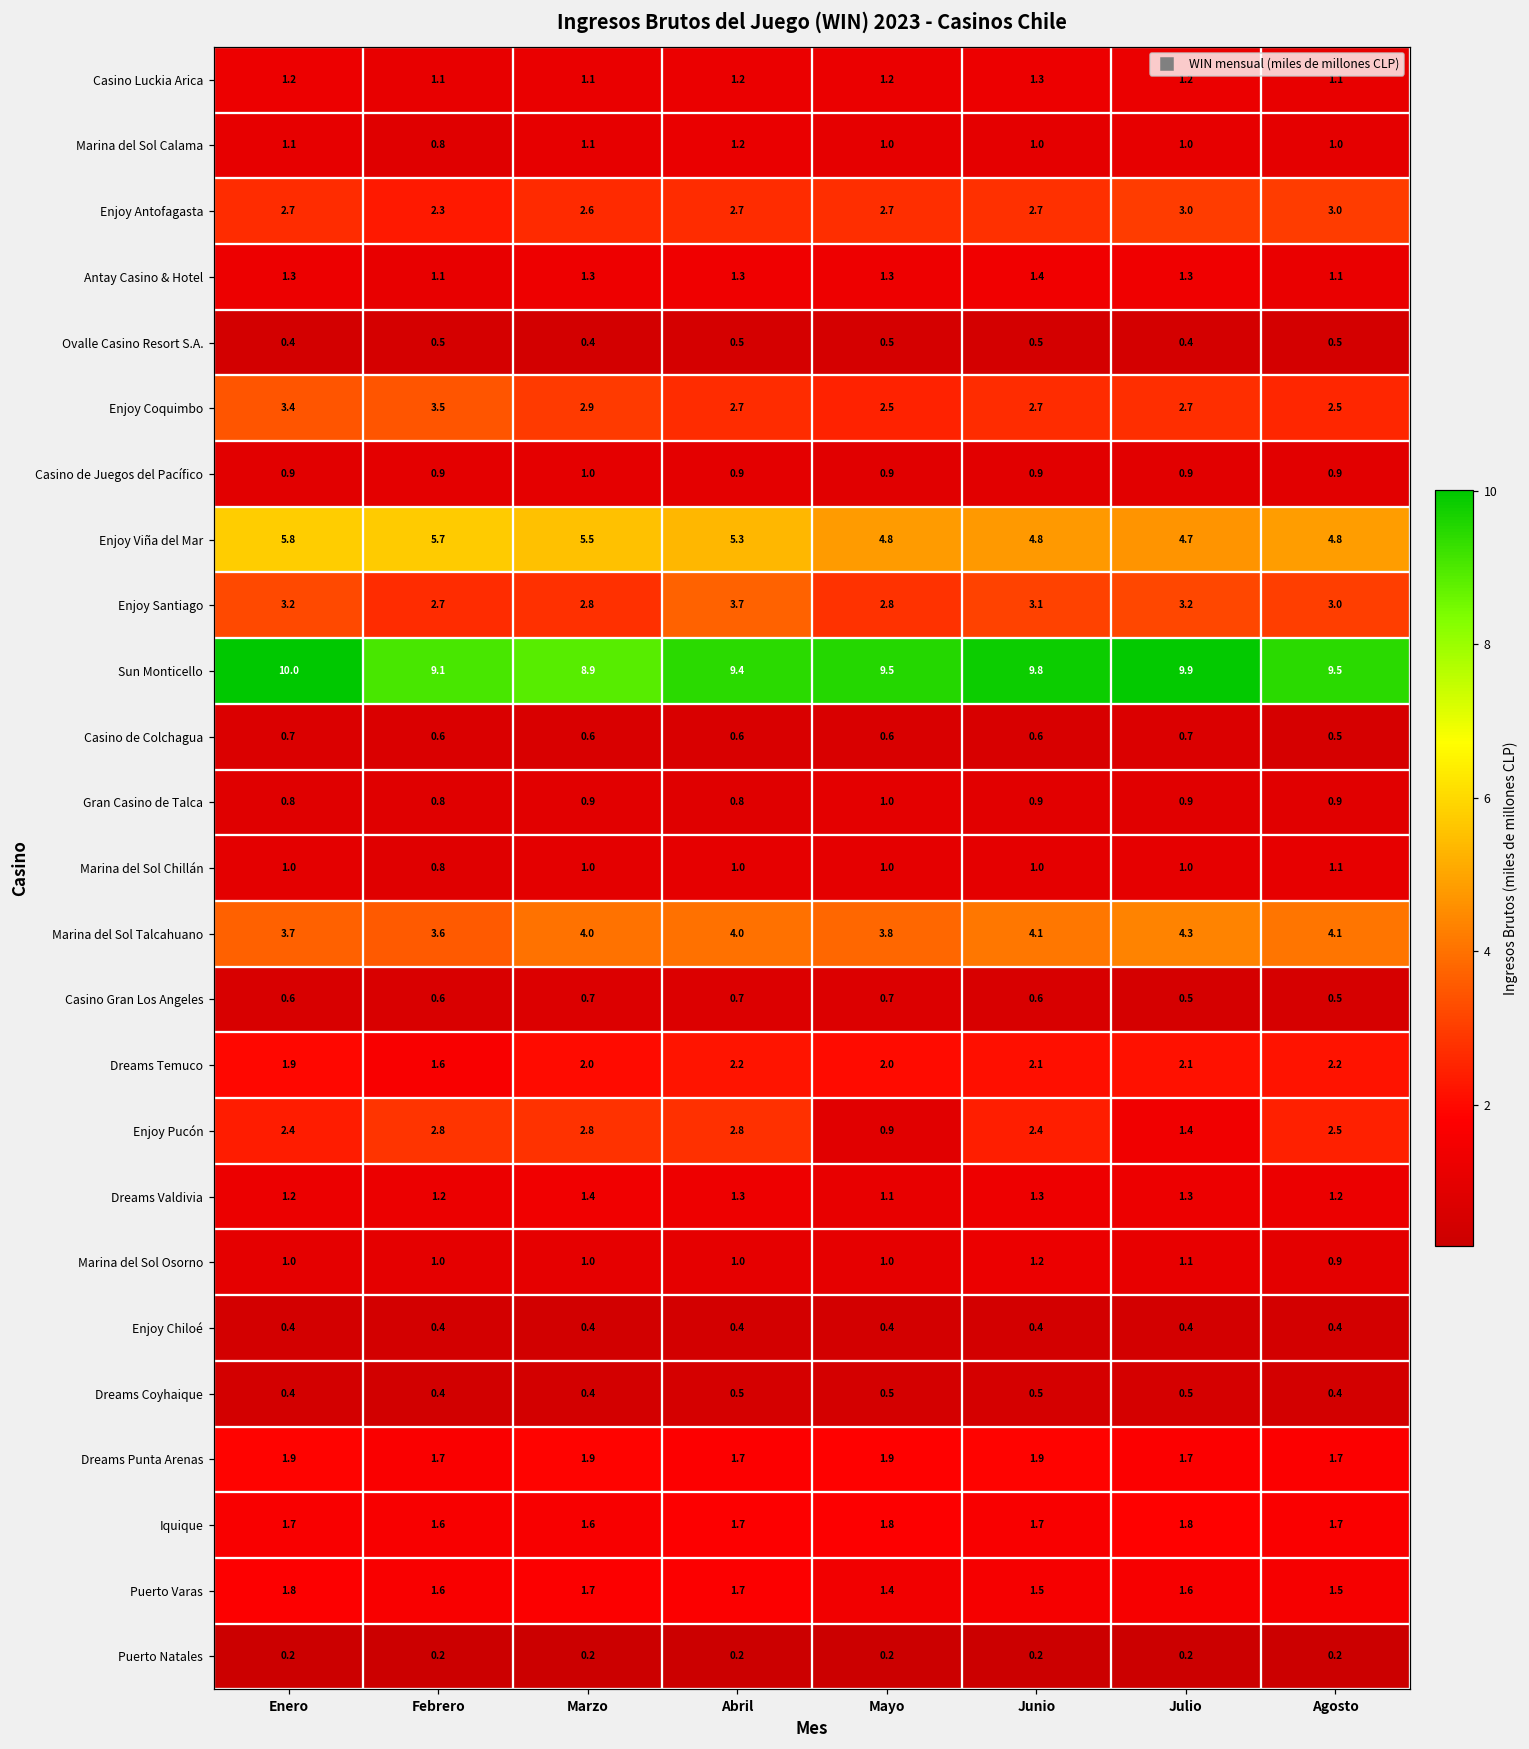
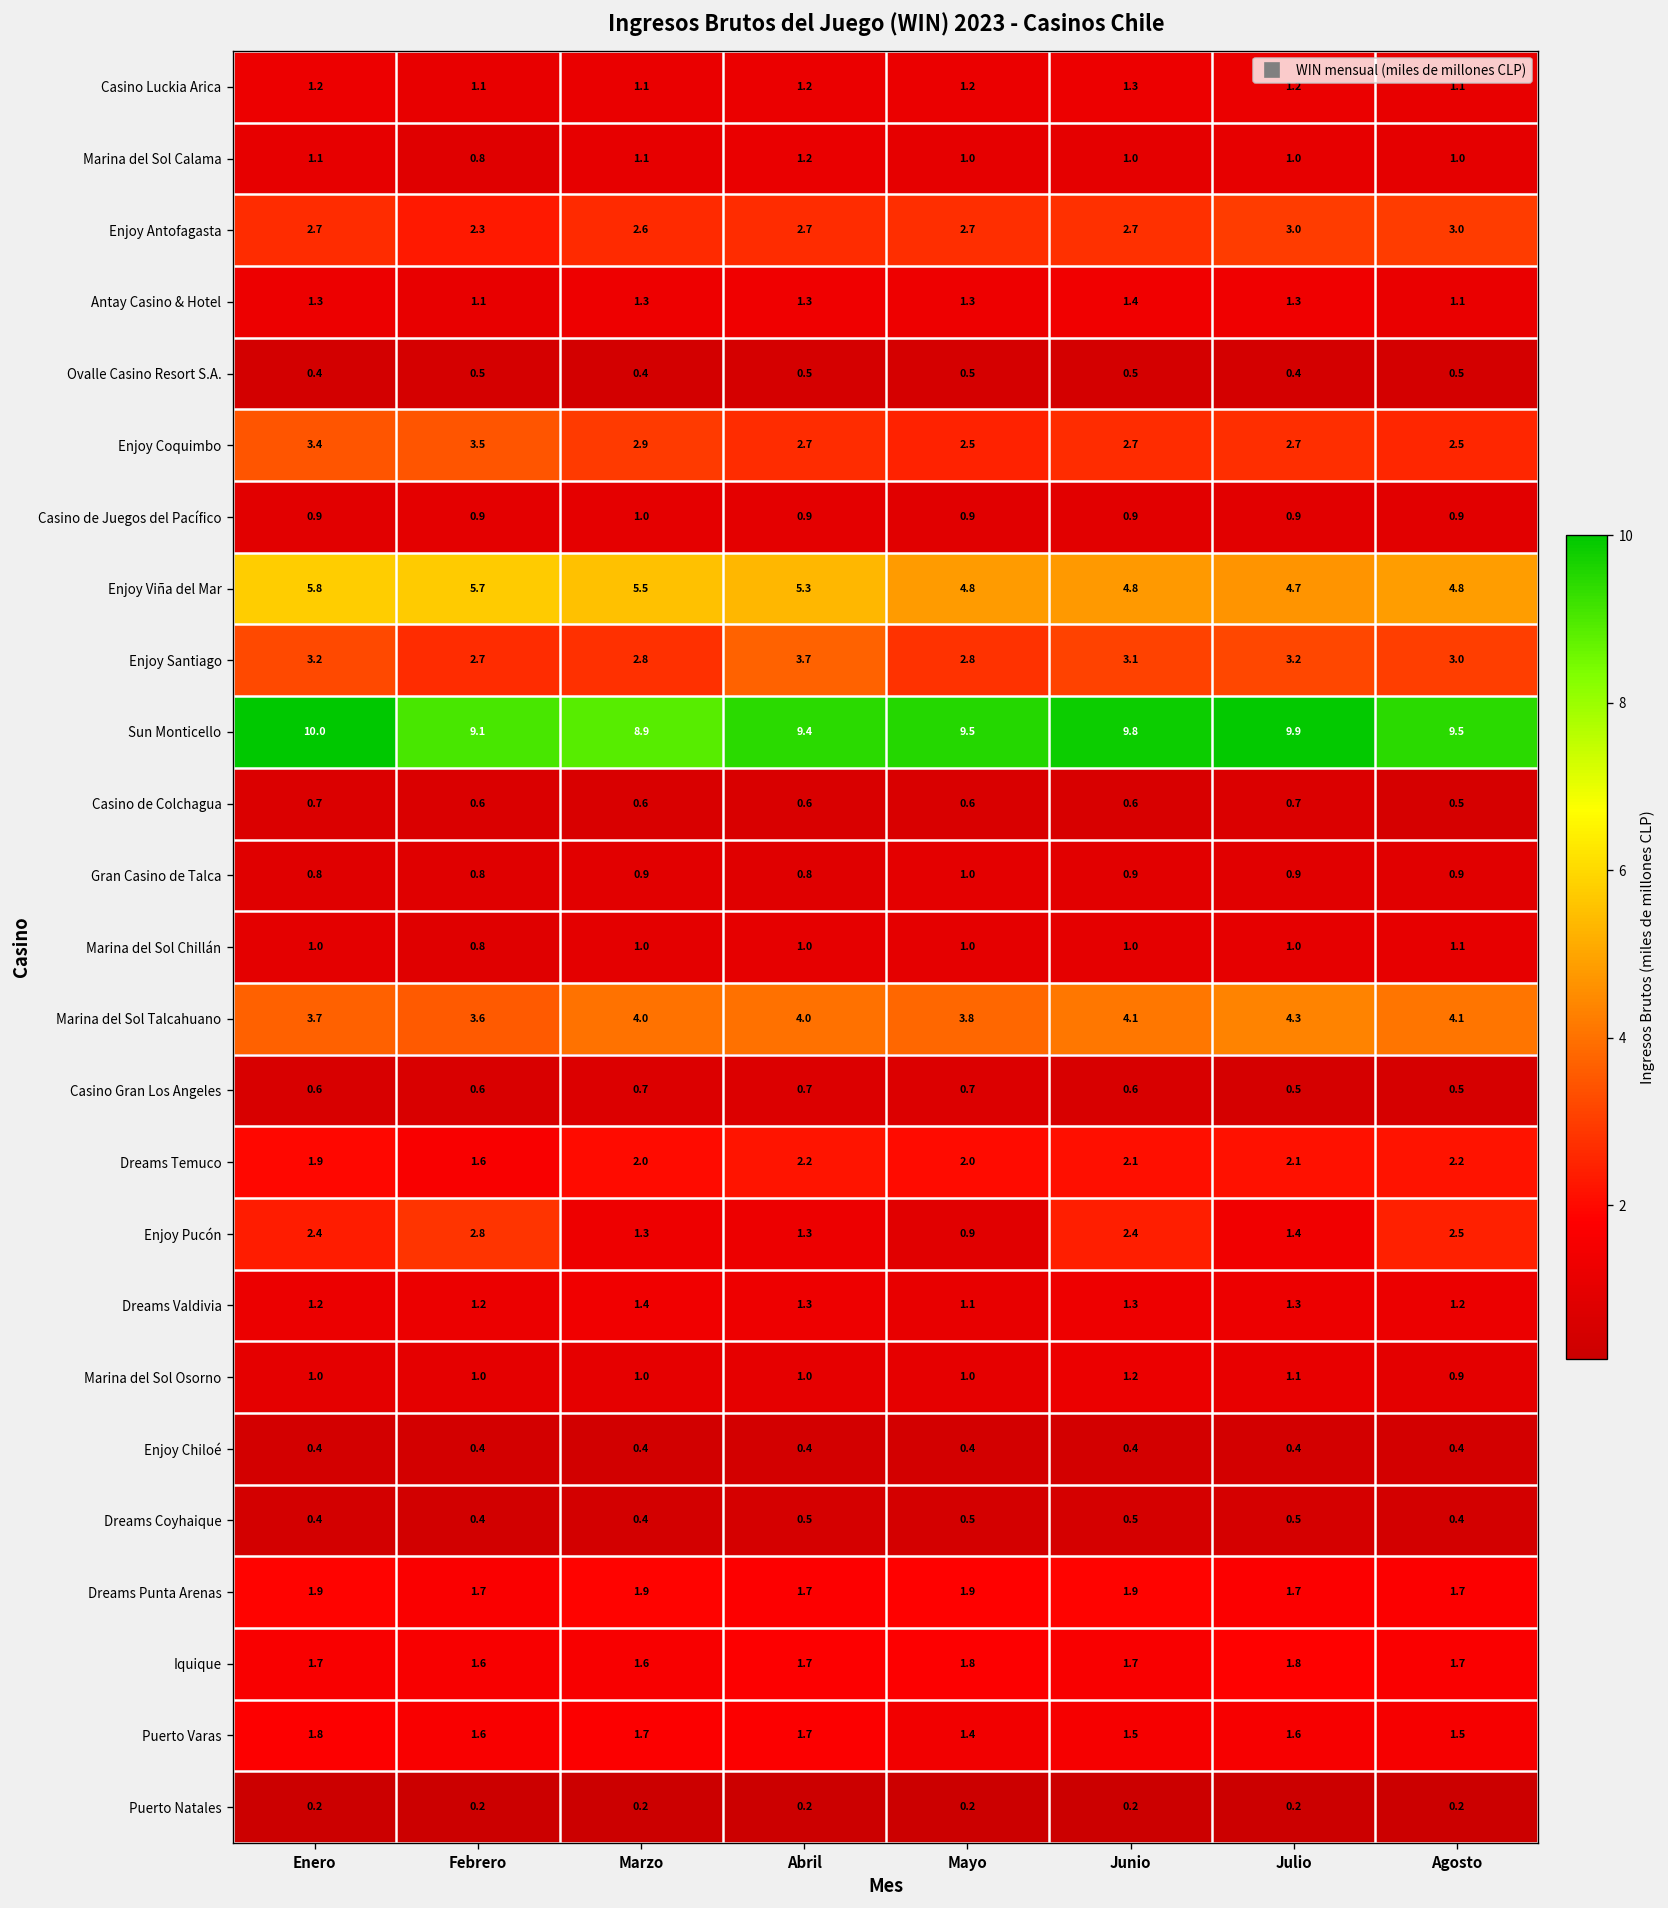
  {
    "Casino Luckia Arica": {
      "Enero": 1.2,
      "Febrero": 1.1,
      "Marzo": 1.1,
      "Abril": 1.2,
      "Mayo": 1.2,
      "Junio": 1.3,
      "Julio": 1.2,
      "Agosto": 1.1
    },
    "Marina del Sol Calama": {
      "Enero": 1.1,
      "Febrero": 0.8,
      "Marzo": 1.1,
      "Abril": 1.2,
      "Mayo": 1.0,
      "Junio": 1.0,
      "Julio": 1.0,
      "Agosto": 1.0
    },
    "Enjoy Antofagasta": {
      "Enero": 2.7,
      "Febrero": 2.3,
      "Marzo": 2.6,
      "Abril": 2.7,
      "Mayo": 2.7,
      "Junio": 2.7,
      "Julio": 3.0,
      "Agosto": 3.0
    },
    "Antay Casino & Hotel": {
      "Enero": 1.3,
      "Febrero": 1.1,
      "Marzo": 1.3,
      "Abril": 1.3,
      "Mayo": 1.3,
      "Junio": 1.4,
      "Julio": 1.3,
      "Agosto": 1.1
    },
    "Ovalle Casino Resort S.A.": {
      "Enero": 0.4,
      "Febrero": 0.5,
      "Marzo": 0.4,
      "Abril": 0.5,
      "Mayo": 0.5,
      "Junio": 0.5,
      "Julio": 0.4,
      "Agosto": 0.5
    },
    "Enjoy Coquimbo": {
      "Enero": 3.4,
      "Febrero": 3.5,
      "Marzo": 2.9,
      "Abril": 2.7,
      "Mayo": 2.5,
      "Junio": 2.7,
      "Julio": 2.7,
      "Agosto": 2.5
    },
    "Casino de Juegos del Pacífico": {
      "Enero": 0.9,
      "Febrero": 0.9,
      "Marzo": 1.0,
      "Abril": 0.9,
      "Mayo": 0.9,
      "Junio": 0.9,
      "Julio": 0.9,
      "Agosto": 0.9
    },
    "Enjoy Viña del Mar": {
      "Enero": 5.8,
      "Febrero": 5.7,
      "Marzo": 5.5,
      "Abril": 5.3,
      "Mayo": 4.8,
      "Junio": 4.8,
      "Julio": 4.7,
      "Agosto": 4.8
    },
    "Enjoy Santiago": {
      "Enero": 3.2,
      "Febrero": 2.7,
      "Marzo": 2.8,
      "Abril": 3.7,
      "Mayo": 2.8,
      "Junio": 3.1,
      "Julio": 3.2,
      "Agosto": 3.0
    },
    "Sun Monticello": {
      "Enero": 10.0,
      "Febrero": 9.1,
      "Marzo": 8.9,
      "Abril": 9.4,
      "Mayo": 9.5,
      "Junio": 9.8,
      "Julio": 9.9,
      "Agosto": 9.5
    },
    "Casino de Colchagua": {
      "Enero": 0.7,
      "Febrero": 0.6,
      "Marzo": 0.6,
      "Abril": 0.6,
      "Mayo": 0.6,
      "Junio": 0.6,
      "Julio": 0.7,
      "Agosto": 0.5
    },
    "Gran Casino de Talca": {
      "Enero": 0.8,
      "Febrero": 0.8,
      "Marzo": 0.9,
      "Abril": 0.8,
      "Mayo": 1.0,
      "Junio": 0.9,
      "Julio": 0.9,
      "Agosto": 0.9
    },
    "Marina del Sol Chillán": {
      "Enero": 1.0,
      "Febrero": 0.8,
      "Marzo": 1.0,
      "Abril": 1.0,
      "Mayo": 1.0,
      "Junio": 1.0,
      "Julio": 1.0,
      "Agosto": 1.1
    },
    "Marina del Sol Talcahuano": {
      "Enero": 3.7,
      "Febrero": 3.6,
      "Marzo": 4.0,
      "Abril": 4.0,
      "Mayo": 3.8,
      "Junio": 4.1,
      "Julio": 4.3,
      "Agosto": 4.1
    },
    "Casino Gran Los Angeles": {
      "Enero": 0.6,
      "Febrero": 0.6,
      "Marzo": 0.7,
      "Abril": 0.7,
      "Mayo": 0.7,
      "Junio": 0.6,
      "Julio": 0.5,
      "Agosto": 0.5
    },
    "Dreams Temuco": {
      "Enero": 1.9,
      "Febrero": 1.6,
      "Marzo": 2.0,
      "Abril": 2.2,
      "Mayo": 2.0,
      "Junio": 2.1,
      "Julio": 2.1,
      "Agosto": 2.2
    },
    "Enjoy Pucón": {
      "Enero": 2.4,
      "Febrero": 2.8,
-     "Marzo": 2.8,
-     "Abril": 2.8,
+     "Marzo": 1.3,
+     "Abril": 1.3,
      "Mayo": 0.9,
      "Junio": 2.4,
      "Julio": 1.4,
      "Agosto": 2.5
    },
    "Dreams Valdivia": {
      "Enero": 1.2,
      "Febrero": 1.2,
      "Marzo": 1.4,
      "Abril": 1.3,
      "Mayo": 1.1,
      "Junio": 1.3,
      "Julio": 1.3,
      "Agosto": 1.2
    },
    "Marina del Sol Osorno": {
      "Enero": 1.0,
      "Febrero": 1.0,
      "Marzo": 1.0,
      "Abril": 1.0,
      "Mayo": 1.0,
      "Junio": 1.2,
      "Julio": 1.1,
      "Agosto": 0.9
    },
    "Enjoy Chiloé": {
      "Enero": 0.4,
      "Febrero": 0.4,
      "Marzo": 0.4,
      "Abril": 0.4,
      "Mayo": 0.4,
      "Junio": 0.4,
      "Julio": 0.4,
      "Agosto": 0.4
    },
    "Dreams Coyhaique": {
      "Enero": 0.4,
      "Febrero": 0.4,
      "Marzo": 0.4,
      "Abril": 0.5,
      "Mayo": 0.5,
      "Junio": 0.5,
      "Julio": 0.5,
      "Agosto": 0.4
    },
    "Dreams Punta Arenas": {
      "Enero": 1.9,
      "Febrero": 1.7,
      "Marzo": 1.9,
      "Abril": 1.7,
      "Mayo": 1.9,
      "Junio": 1.9,
      "Julio": 1.7,
      "Agosto": 1.7
    },
    "Iquique": {
      "Enero": 1.7,
      "Febrero": 1.6,
      "Marzo": 1.6,
      "Abril": 1.7,
      "Mayo": 1.8,
      "Junio": 1.7,
      "Julio": 1.8,
      "Agosto": 1.7
    },
    "Puerto Varas": {
      "Enero": 1.8,
      "Febrero": 1.6,
      "Marzo": 1.7,
      "Abril": 1.7,
      "Mayo": 1.4,
      "Junio": 1.5,
      "Julio": 1.6,
      "Agosto": 1.5
    },
    "Puerto Natales": {
      "Enero": 0.2,
      "Febrero": 0.2,
      "Marzo": 0.2,
      "Abril": 0.2,
      "Mayo": 0.2,
      "Junio": 0.2,
      "Julio": 0.2,
      "Agosto": 0.2
    }
  }
